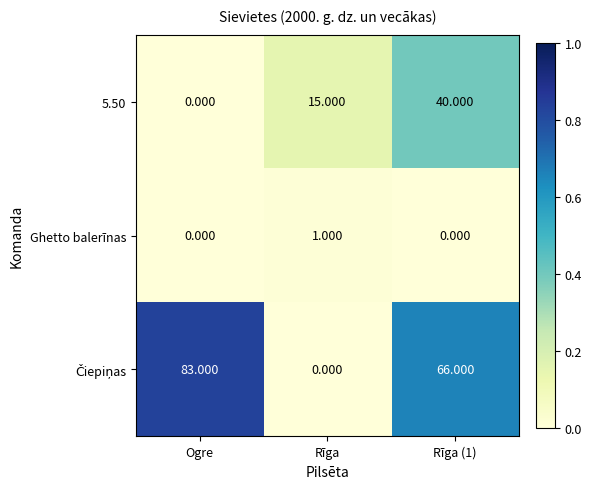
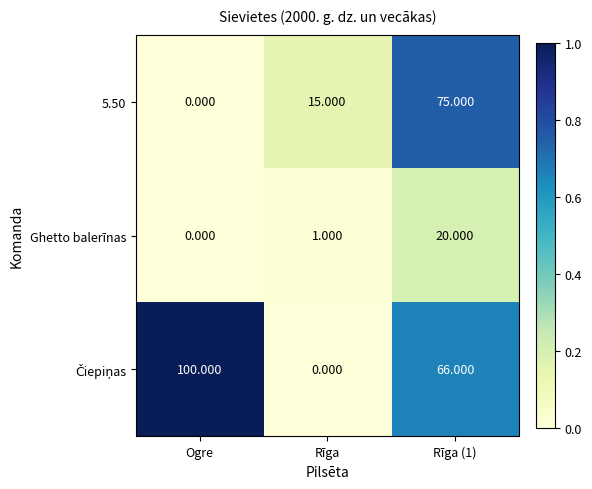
  {
    "5.50": {
      "Ogre": 0.000,
      "Rīga": 15.000,
-     "Rīga (1)": 40.000
+     "Rīga (1)": 75.000
    },
    "Ghetto balerīnas": {
      "Ogre": 0.000,
      "Rīga": 1.000,
-     "Rīga (1)": 0.000
+     "Rīga (1)": 20.000
    },
    "Čiepiņas": {
-     "Ogre": 83.000,
+     "Ogre": 100.000,
      "Rīga": 0.000,
      "Rīga (1)": 66.000
    }
  }
